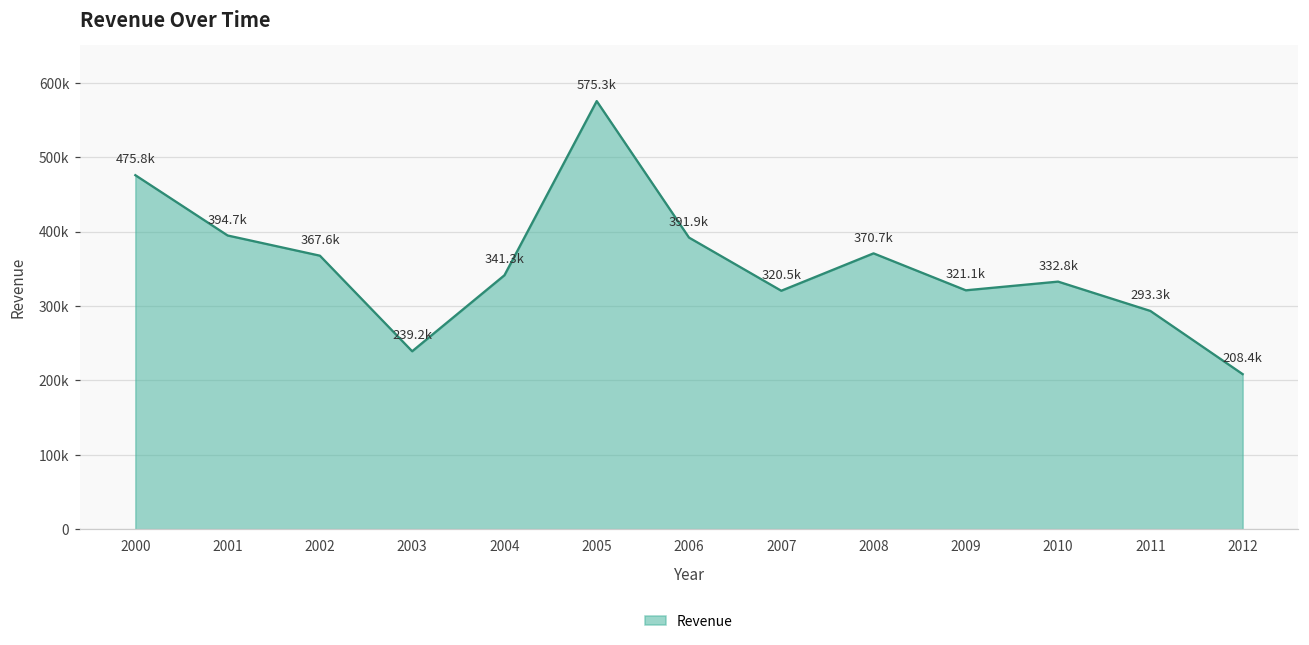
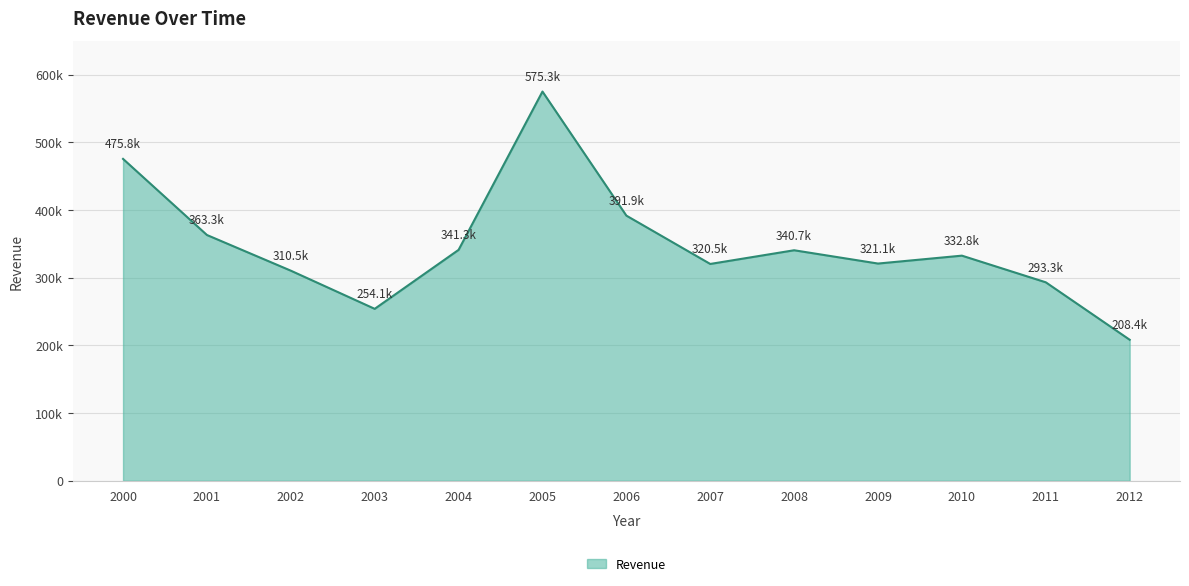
  {
    "2000": "475.8k",
-   "2001": "394.7k",
-   "2002": "367.6k",
-   "2003": "239.2k",
+   "2001": "363.3k",
+   "2002": "310.5k",
+   "2003": "254.1k",
    "2004": "341.3k",
    "2005": "575.3k",
    "2006": "391.9k",
    "2007": "320.5k",
-   "2008": "370.7k",
+   "2008": "340.7k",
    "2009": "321.1k",
    "2010": "332.8k",
    "2011": "293.3k",
    "2012": "208.4k"
  }
